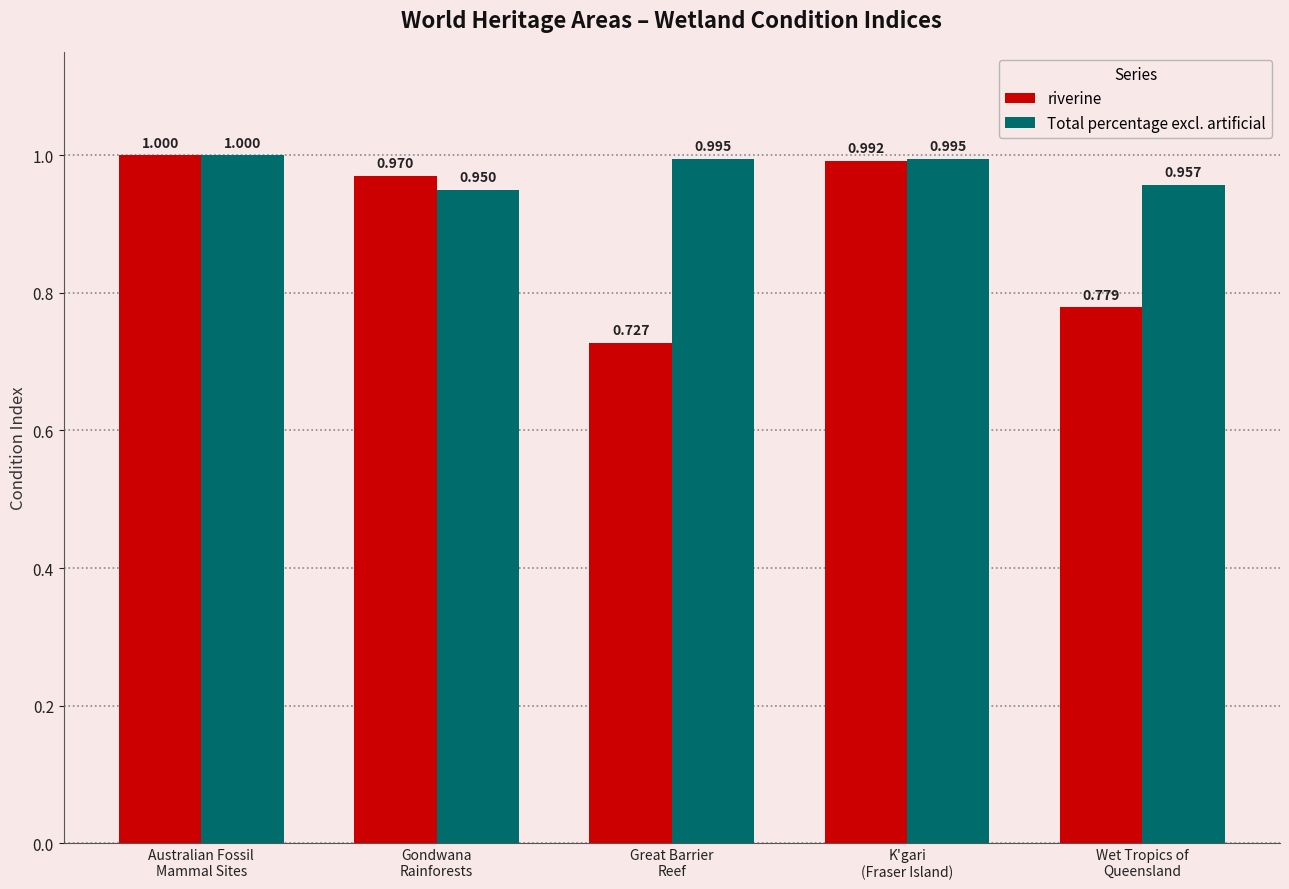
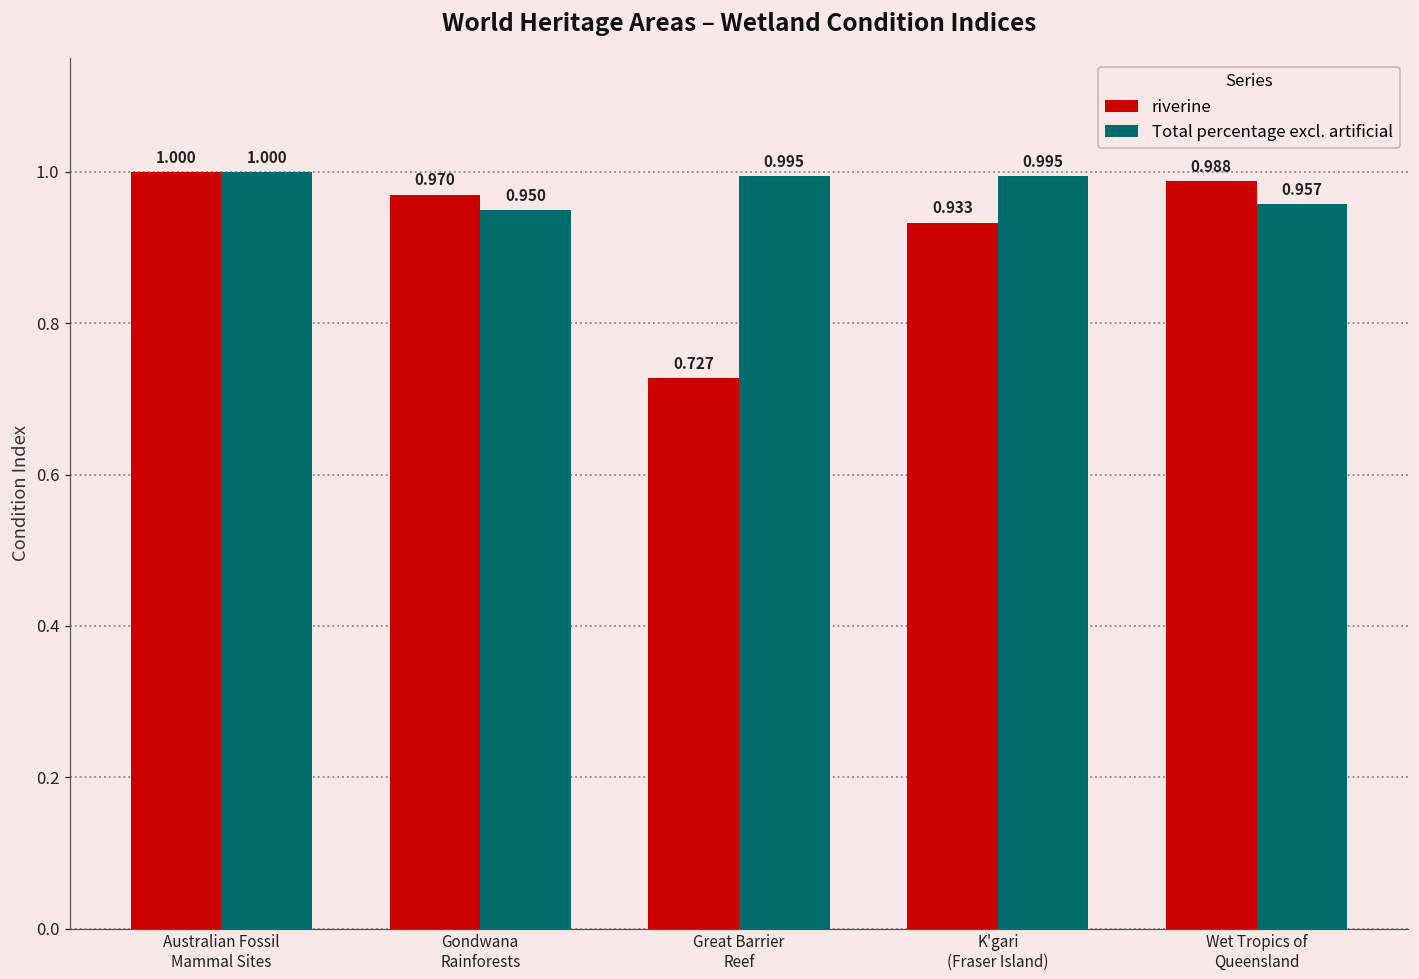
  {
    "riverine": {
      "Australian Fossil Mammal Sites": 1.000,
      "Gondwana Rainforests": 0.970,
      "Great Barrier Reef": 0.727,
-     "K'gari (Fraser Island)": 0.992,
-     "Wet Tropics of Queensland": 0.779
+     "K'gari (Fraser Island)": 0.933,
+     "Wet Tropics of Queensland": 0.988
    },
    "Total percentage excl. artificial": {
      "Australian Fossil Mammal Sites": 1.000,
      "Gondwana Rainforests": 0.950,
      "Great Barrier Reef": 0.995,
      "K'gari (Fraser Island)": 0.995,
      "Wet Tropics of Queensland": 0.957
    }
  }
